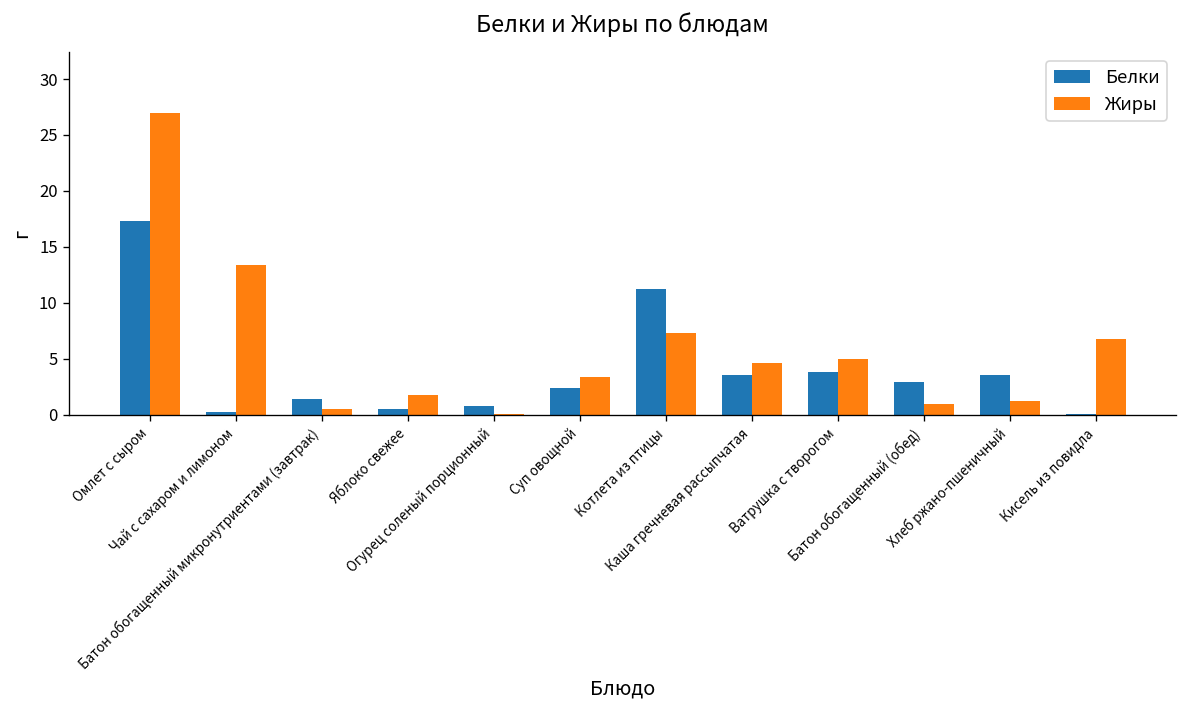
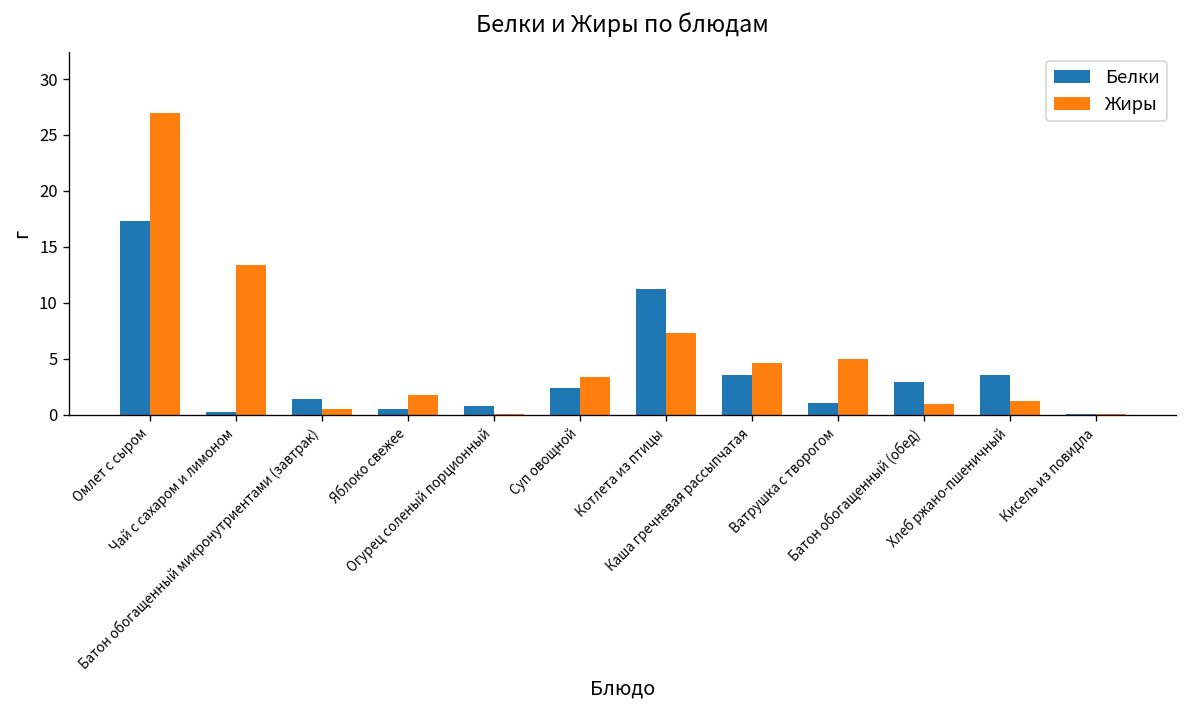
  {
    "Белки": {
      "Омлет с сыром": 17,
      "Чай с сахаром и лимоном": 0,
      "Батон обогащенный микронутриентами (завтрак)": 1,
      "Яблоко свежее": 1,
      "Огурец соленый порционный": 1,
      "Суп овощной": 2,
      "Котлета из птицы": 11,
      "Каша гречневая рассыпчатая": 4,
-     "Ватрушка с творогом": 4,
+     "Ватрушка с творогом": 1,
      "Батон обогащенный (обед)": 3,
      "Хлеб ржано-пшеничный": 4
    },
    "Жиры": {
      "Омлет с сыром": 27,
      "Чай с сахаром и лимоном": 13,
      "Батон обогащенный микронутриентами (завтрак)": 1,
      "Яблоко свежее": 2,
      "Суп овощной": 3,
      "Котлета из птицы": 7,
      "Каша гречневая рассыпчатая": 5,
      "Ватрушка с творогом": 5,
      "Батон обогащенный (обед)": 1,
      "Хлеб ржано-пшеничный": 1,
-     "Кисель из повидла": 7
+     "Кисель из повидла": 0
    }
  }
